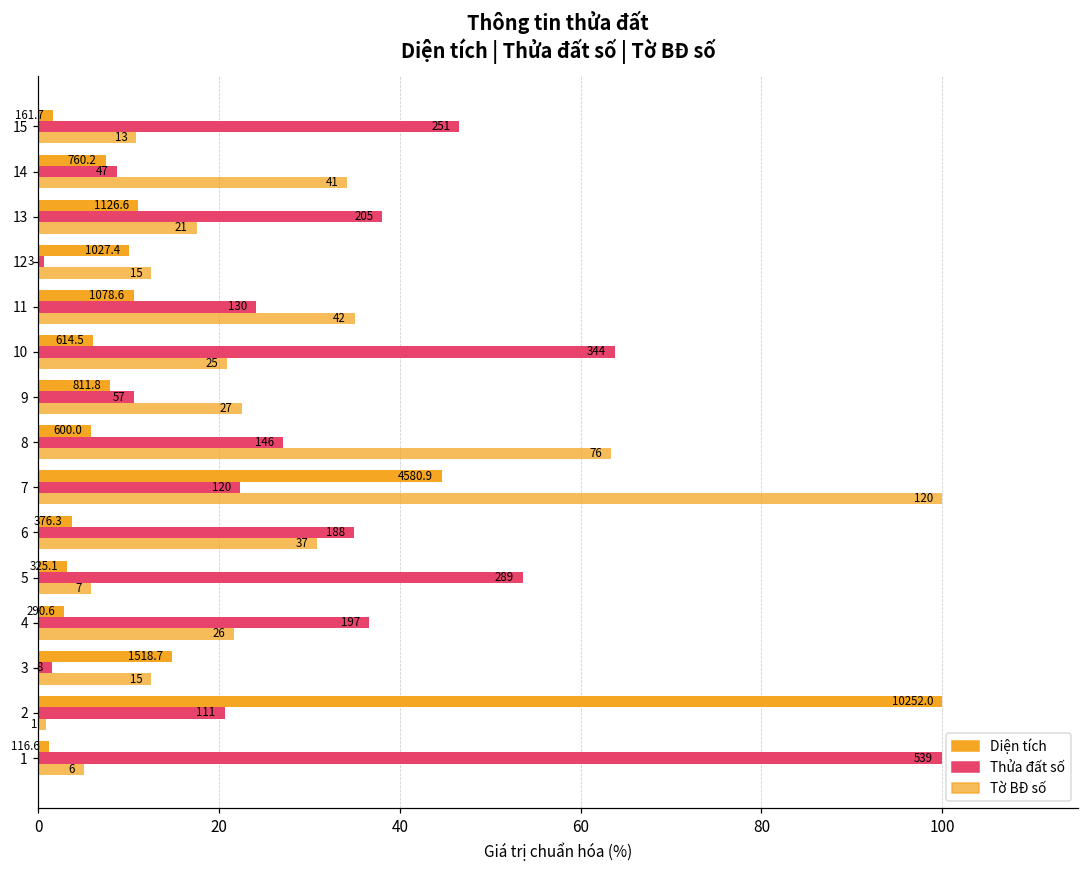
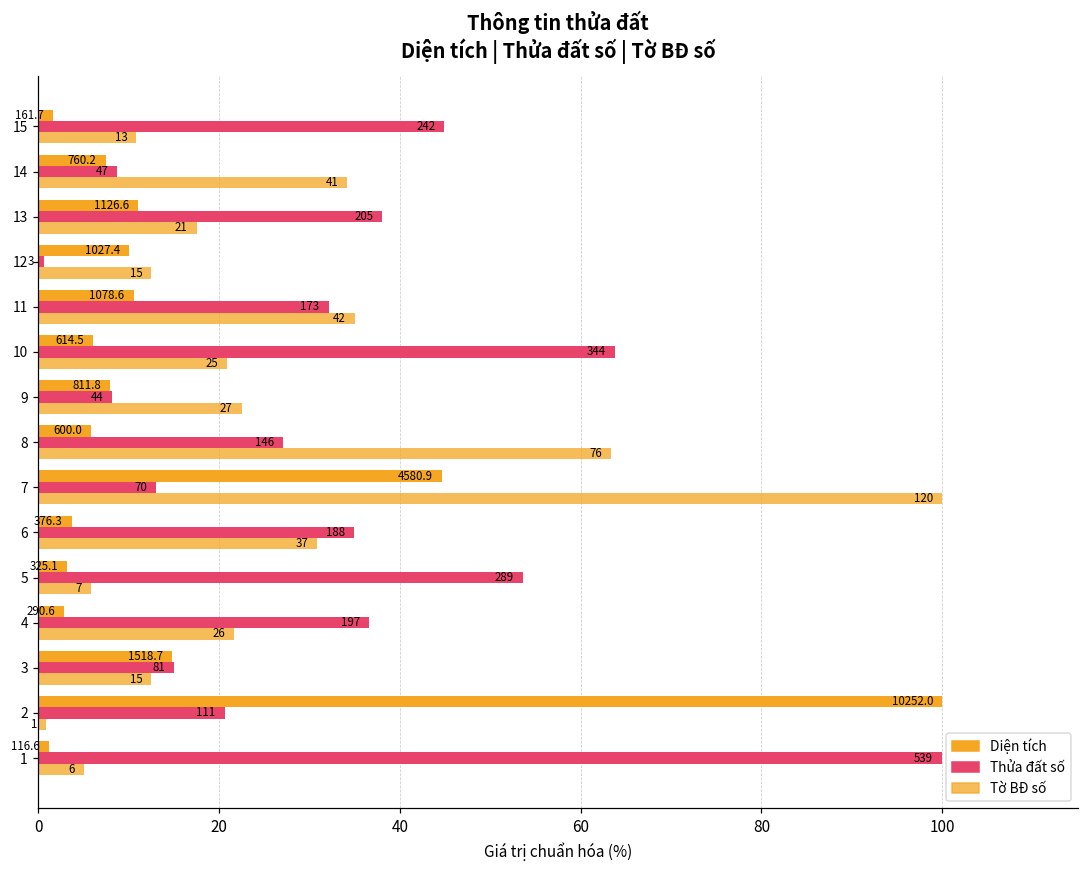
  {
    "Thửa đất số": {
-     "15": 251,
-     "11": 130,
-     "9": 57,
-     "7": 120,
-     "3": 8
+     "15": 242,
+     "11": 173,
+     "9": 44,
+     "7": 70,
+     "3": 81
    }
  }
